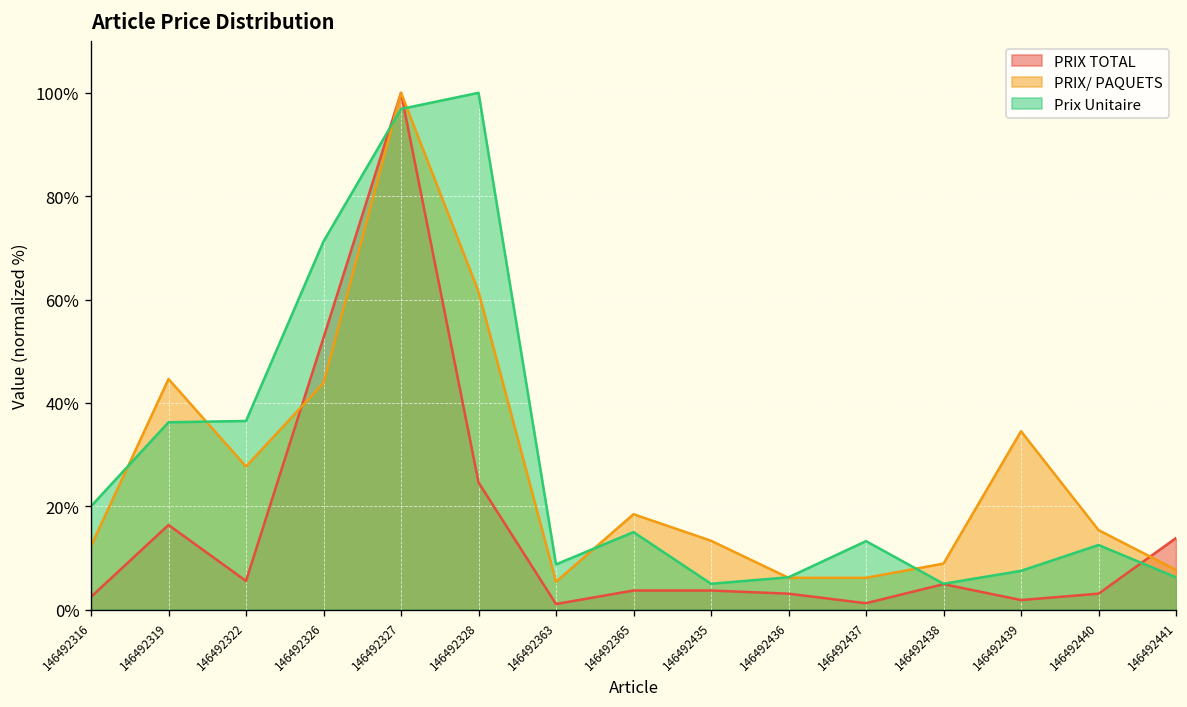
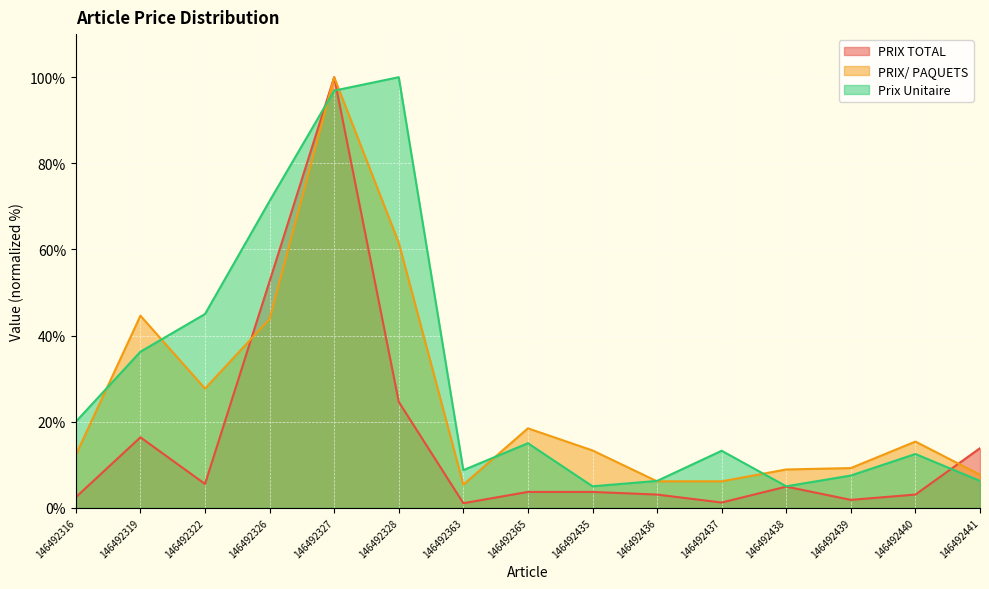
  {
    "PRIX TOTAL": {
      "146492316": "2%",
      "146492319": "16%",
      "146492322": "6%",
      "146492326": "53%",
      "146492328": "25%",
      "146492363": "1%",
      "146492365": "4%",
      "146492435": "4%",
      "146492436": "3%",
      "146492437": "1%",
      "146492439": "2%",
      "146492440": "3%",
      "146492441": "14%"
    },
    "PRIX/ PAQUETS": {
      "146492316": "12%",
      "146492319": "45%",
      "146492322": "28%",
      "146492326": "44%",
      "146492328": "62%",
      "146492363": "5%",
      "146492365": "18%",
      "146492435": "13%",
      "146492437": "6%",
      "146492438": "9%",
-     "146492439": "35%",
+     "146492439": "9%",
      "146492440": "15%",
      "146492441": "8%"
    },
    "Prix Unitaire": {
      "146492316": "20%",
      "146492319": "36%",
-     "146492322": "37%",
+     "146492322": "45%",
      "146492326": "71%",
      "146492327": "97%",
      "146492328": "100%",
      "146492363": "9%",
      "146492365": "15%",
      "146492435": "5%",
      "146492437": "13%",
      "146492439": "8%",
      "146492440": "13%",
      "146492441": "6%"
    }
  }
